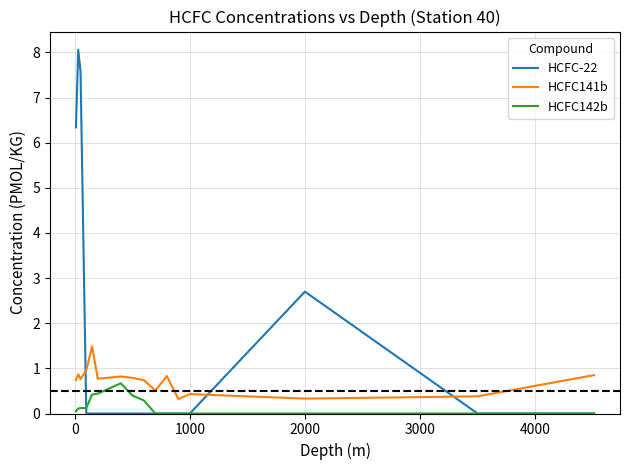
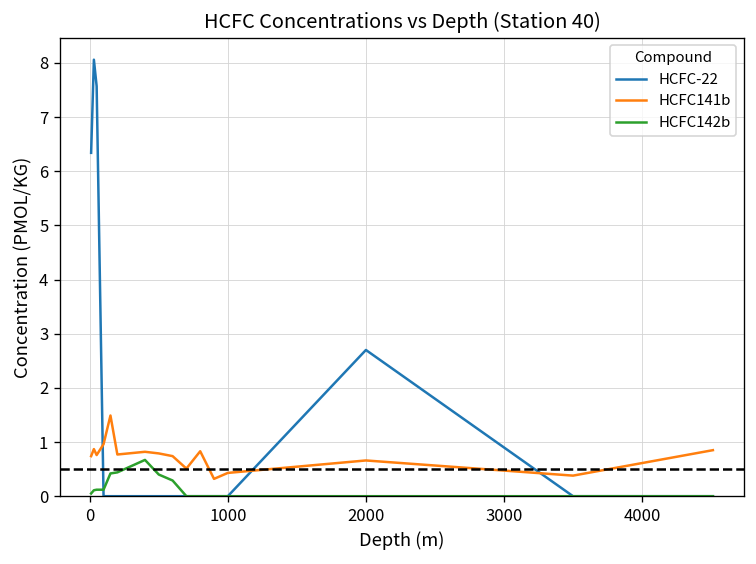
  {
    "HCFC-22": {
      "2000": 2.7
    },
    "HCFC141b": {
      "1000": 0.4,
-     "2000": 0.3
+     "2000": 0.7
    },
    "HCFC142b": {
      "2000": 0.0
    }
  }
